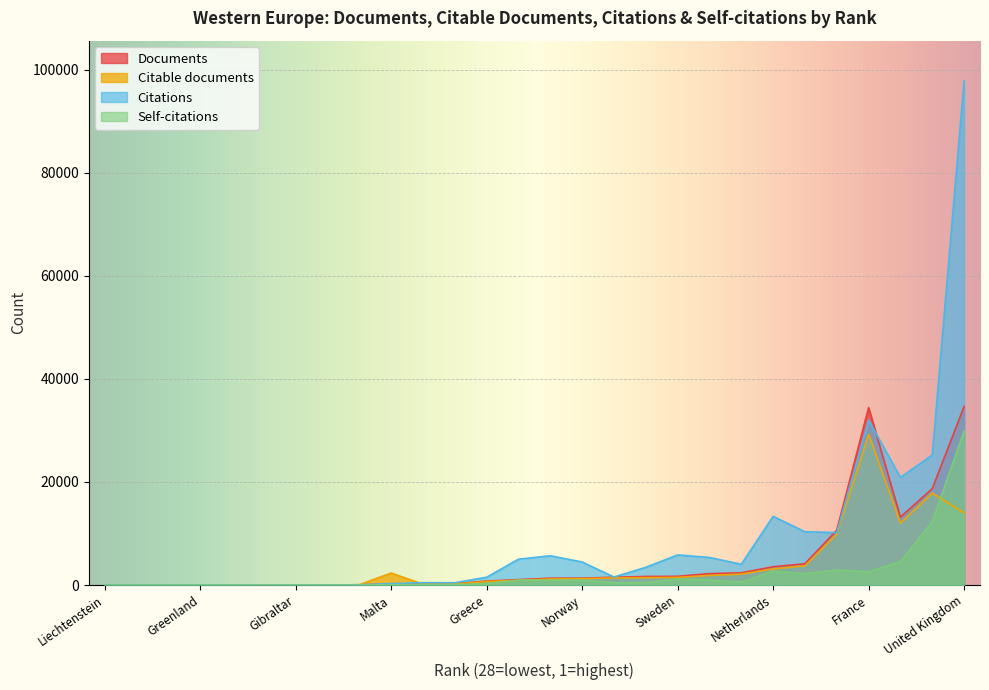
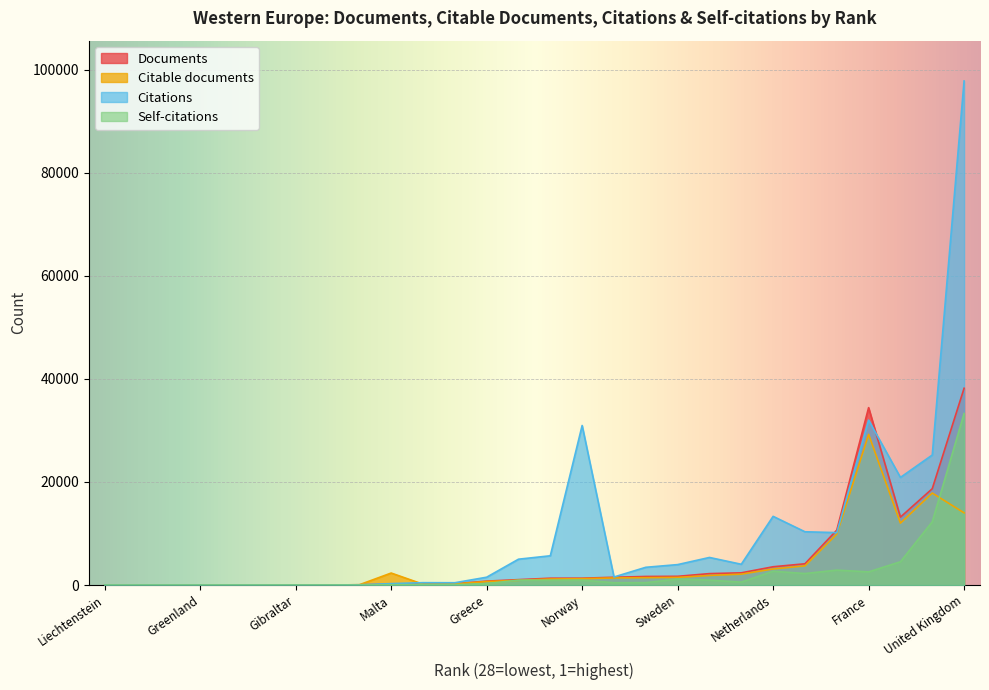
  {
    "Documents": {
      "France": 34000,
-     "United Kingdom": 35000
+     "United Kingdom": 38000
    },
    "Citable documents": {
      "Malta": 2000,
      "France": 29000,
      "United Kingdom": 14000
    },
    "Citations": {
      "Greece": 2000,
-     "Norway": 4000,
-     "Sweden": 6000,
+     "Norway": 31000,
+     "Sweden": 4000,
      "Netherlands": 13000,
      "France": 32000,
      "United Kingdom": 98000
    },
    "Self-citations": {
      "France": 3000,
-     "United Kingdom": 30000
+     "United Kingdom": 33000
    }
  }
